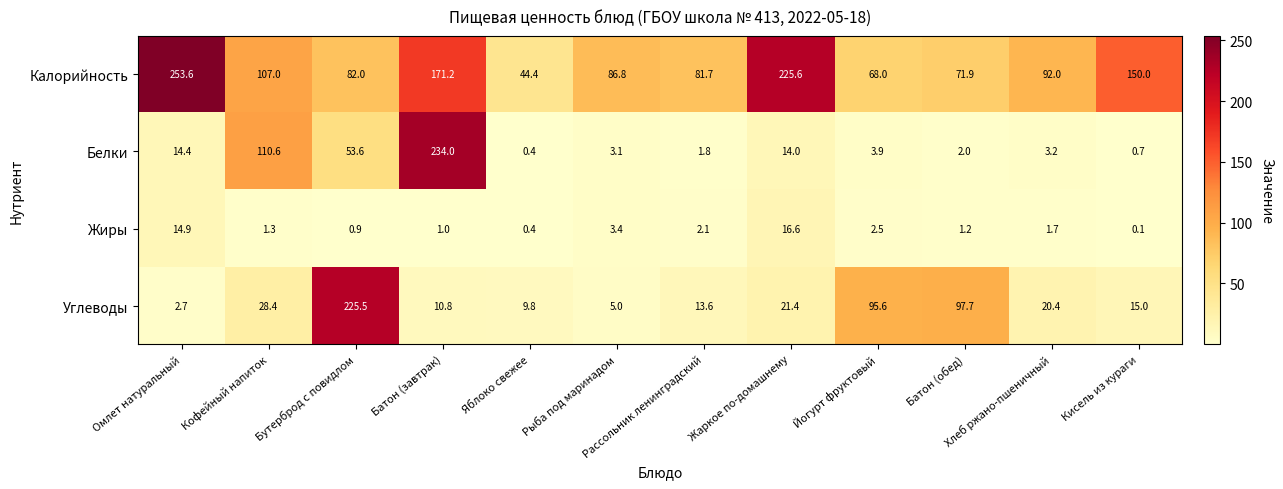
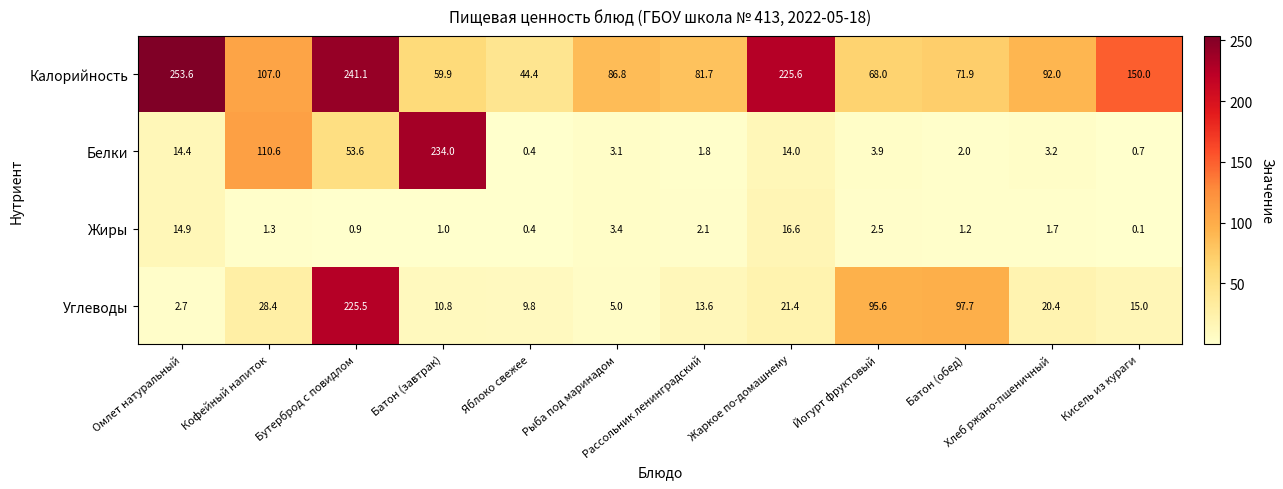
  {
    "Калорийность": {
      "Омлет натуральный": 253.6,
      "Кофейный напиток": 107.0,
-     "Бутерброд с повидлом": 82.0,
-     "Батон (завтрак)": 171.2,
+     "Бутерброд с повидлом": 241.1,
+     "Батон (завтрак)": 59.9,
      "Яблоко свежее": 44.4,
      "Рыба под маринадом": 86.8,
      "Рассольник ленинградский": 81.7,
      "Жаркое по-домашнему": 225.6,
      "Йогурт фруктовый": 68.0,
      "Батон (обед)": 71.9,
      "Хлеб ржано-пшеничный": 92.0,
      "Кисель из кураги": 150.0
    },
    "Белки": {
      "Омлет натуральный": 14.4,
      "Кофейный напиток": 110.6,
      "Бутерброд с повидлом": 53.6,
      "Батон (завтрак)": 234.0,
      "Яблоко свежее": 0.4,
      "Рыба под маринадом": 3.1,
      "Рассольник ленинградский": 1.8,
      "Жаркое по-домашнему": 14.0,
      "Йогурт фруктовый": 3.9,
      "Батон (обед)": 2.0,
      "Хлеб ржано-пшеничный": 3.2,
      "Кисель из кураги": 0.7
    },
    "Жиры": {
      "Омлет натуральный": 14.9,
      "Кофейный напиток": 1.3,
      "Бутерброд с повидлом": 0.9,
      "Батон (завтрак)": 1.0,
      "Яблоко свежее": 0.4,
      "Рыба под маринадом": 3.4,
      "Рассольник ленинградский": 2.1,
      "Жаркое по-домашнему": 16.6,
      "Йогурт фруктовый": 2.5,
      "Батон (обед)": 1.2,
      "Хлеб ржано-пшеничный": 1.7,
      "Кисель из кураги": 0.1
    },
    "Углеводы": {
      "Омлет натуральный": 2.7,
      "Кофейный напиток": 28.4,
      "Бутерброд с повидлом": 225.5,
      "Батон (завтрак)": 10.8,
      "Яблоко свежее": 9.8,
      "Рыба под маринадом": 5.0,
      "Рассольник ленинградский": 13.6,
      "Жаркое по-домашнему": 21.4,
      "Йогурт фруктовый": 95.6,
      "Батон (обед)": 97.7,
      "Хлеб ржано-пшеничный": 20.4,
      "Кисель из кураги": 15.0
    }
  }
